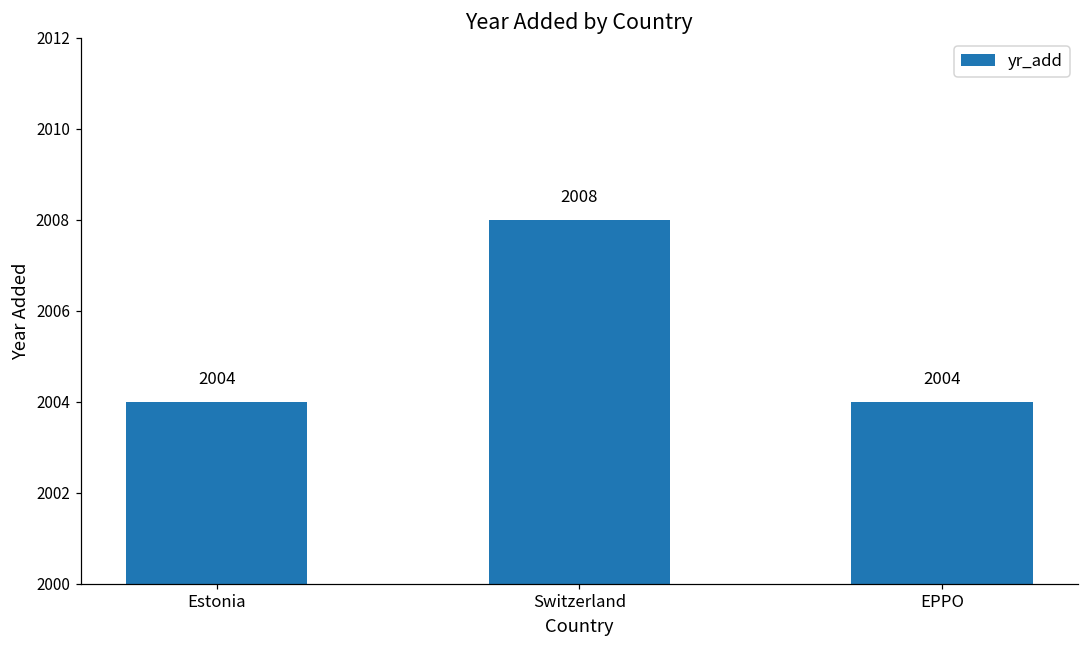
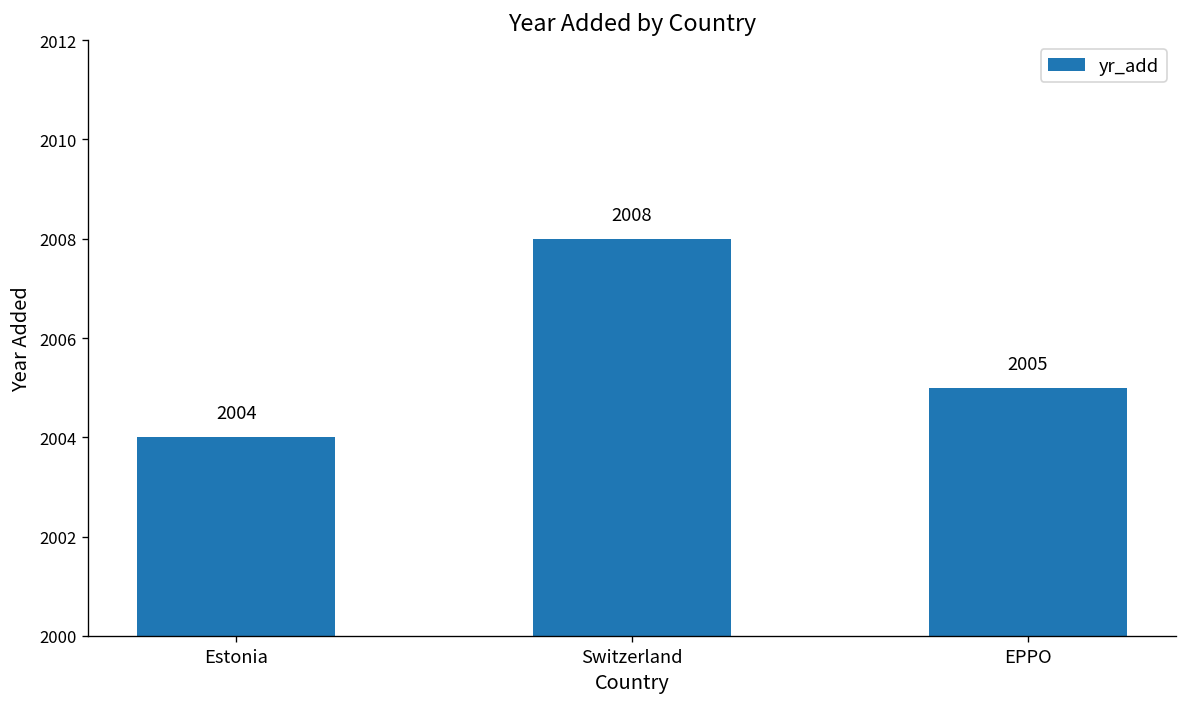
  {
    "Estonia": 2004,
    "Switzerland": 2008,
-   "EPPO": 2004
+   "EPPO": 2005
  }
